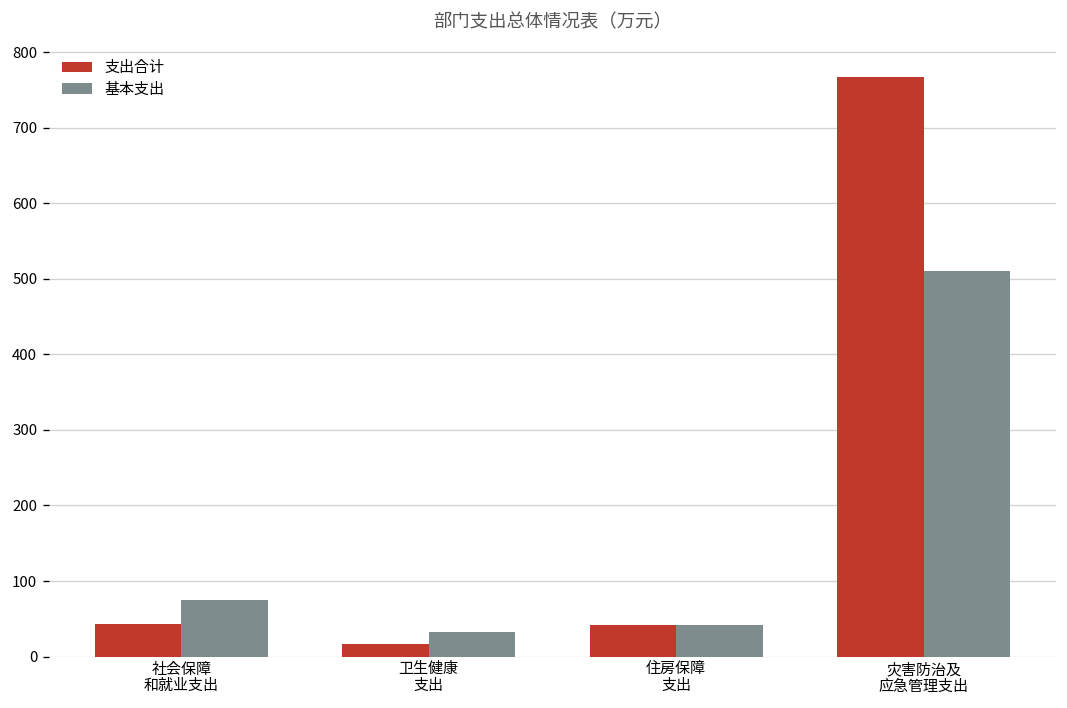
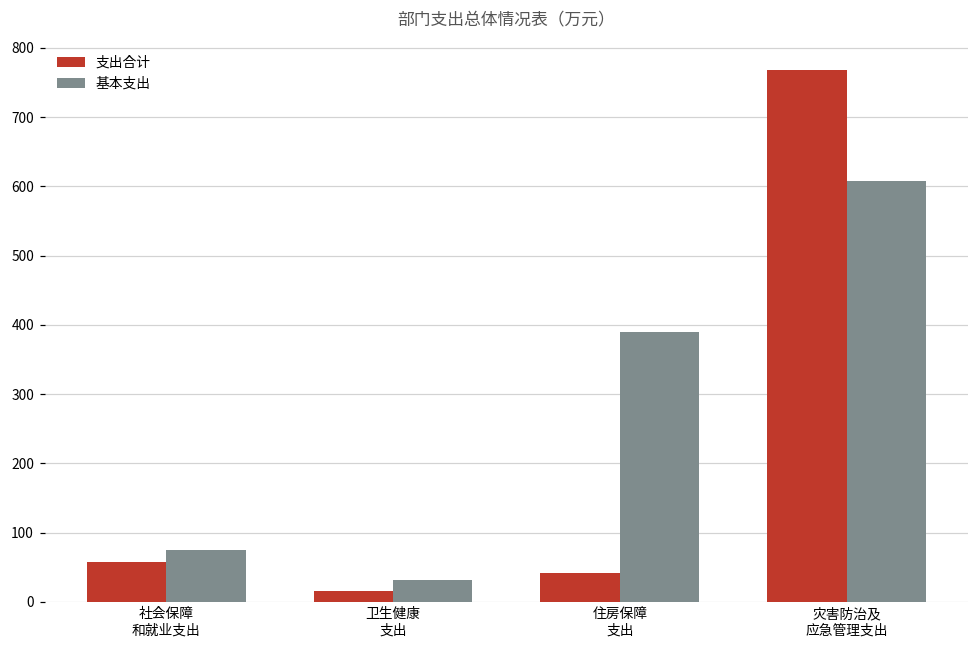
  {
    "支出合计": {
-     "社会保障 和就业支出": 40,
+     "社会保障 和就业支出": 60,
      "卫生健康 支出": 20,
      "住房保障 支出": 40,
      "灾害防治及 应急管理支出": 770
    },
    "基本支出": {
      "社会保障 和就业支出": 70,
      "卫生健康 支出": 30,
-     "住房保障 支出": 40,
-     "灾害防治及 应急管理支出": 510
+     "住房保障 支出": 390,
+     "灾害防治及 应急管理支出": 610
    }
  }
